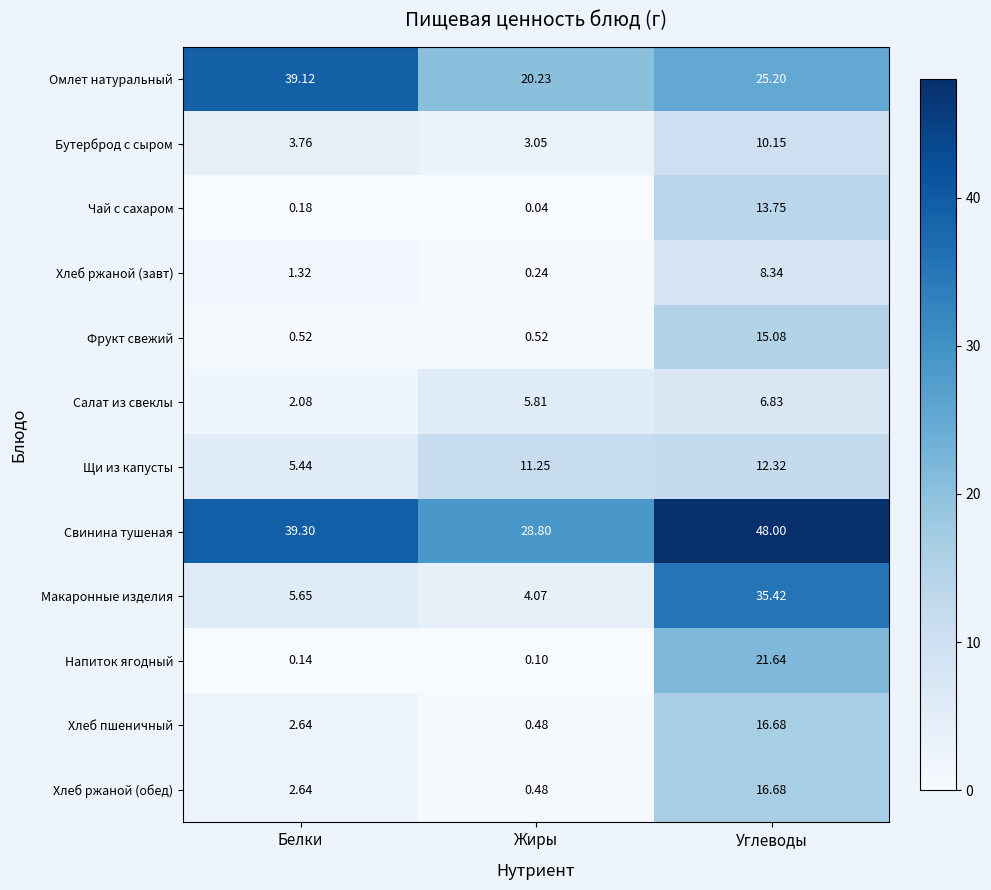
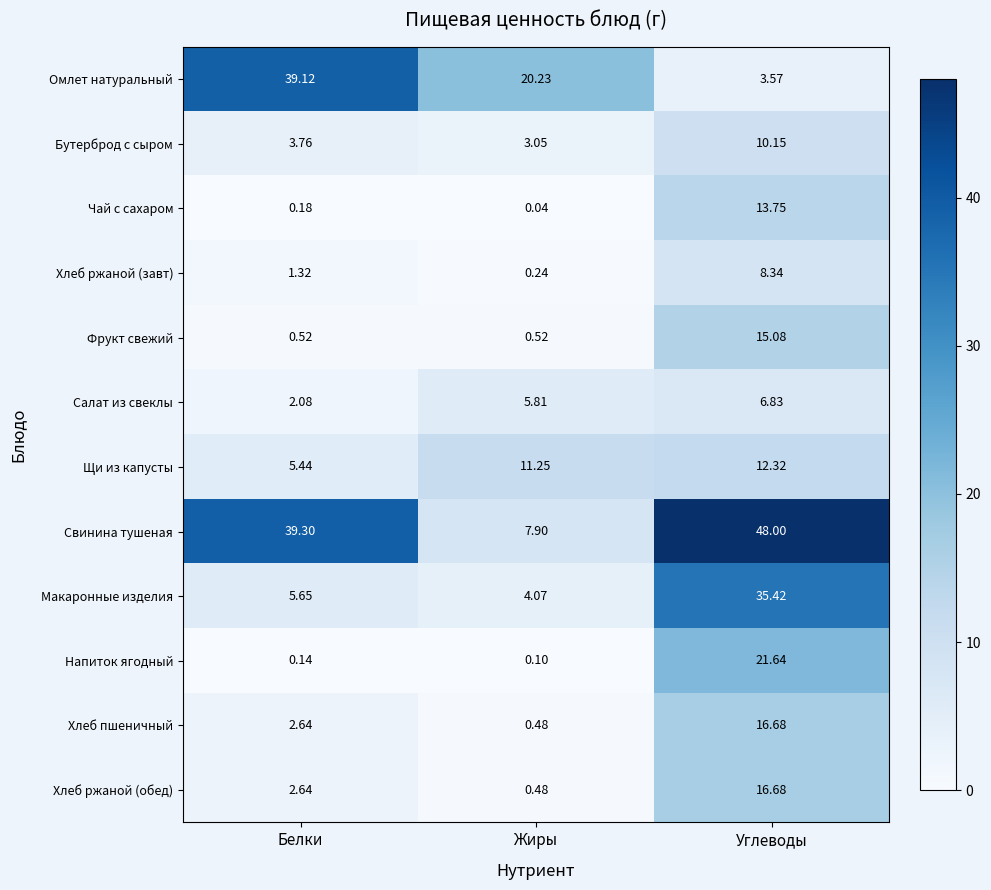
  {
    "Омлет натуральный": {
      "Белки": 39.12,
      "Жиры": 20.23,
-     "Углеводы": 25.20
+     "Углеводы": 3.57
    },
    "Бутерброд с сыром": {
      "Белки": 3.76,
      "Жиры": 3.05,
      "Углеводы": 10.15
    },
    "Чай с сахаром": {
      "Белки": 0.18,
      "Жиры": 0.04,
      "Углеводы": 13.75
    },
    "Хлеб ржаной (завт)": {
      "Белки": 1.32,
      "Жиры": 0.24,
      "Углеводы": 8.34
    },
    "Фрукт свежий": {
      "Белки": 0.52,
      "Жиры": 0.52,
      "Углеводы": 15.08
    },
    "Салат из свеклы": {
      "Белки": 2.08,
      "Жиры": 5.81,
      "Углеводы": 6.83
    },
    "Щи из капусты": {
      "Белки": 5.44,
      "Жиры": 11.25,
      "Углеводы": 12.32
    },
    "Свинина тушеная": {
      "Белки": 39.30,
-     "Жиры": 28.80,
+     "Жиры": 7.90,
      "Углеводы": 48.00
    },
    "Макаронные изделия": {
      "Белки": 5.65,
      "Жиры": 4.07,
      "Углеводы": 35.42
    },
    "Напиток ягодный": {
      "Белки": 0.14,
      "Жиры": 0.10,
      "Углеводы": 21.64
    },
    "Хлеб пшеничный": {
      "Белки": 2.64,
      "Жиры": 0.48,
      "Углеводы": 16.68
    },
    "Хлеб ржаной (обед)": {
      "Белки": 2.64,
      "Жиры": 0.48,
      "Углеводы": 16.68
    }
  }
